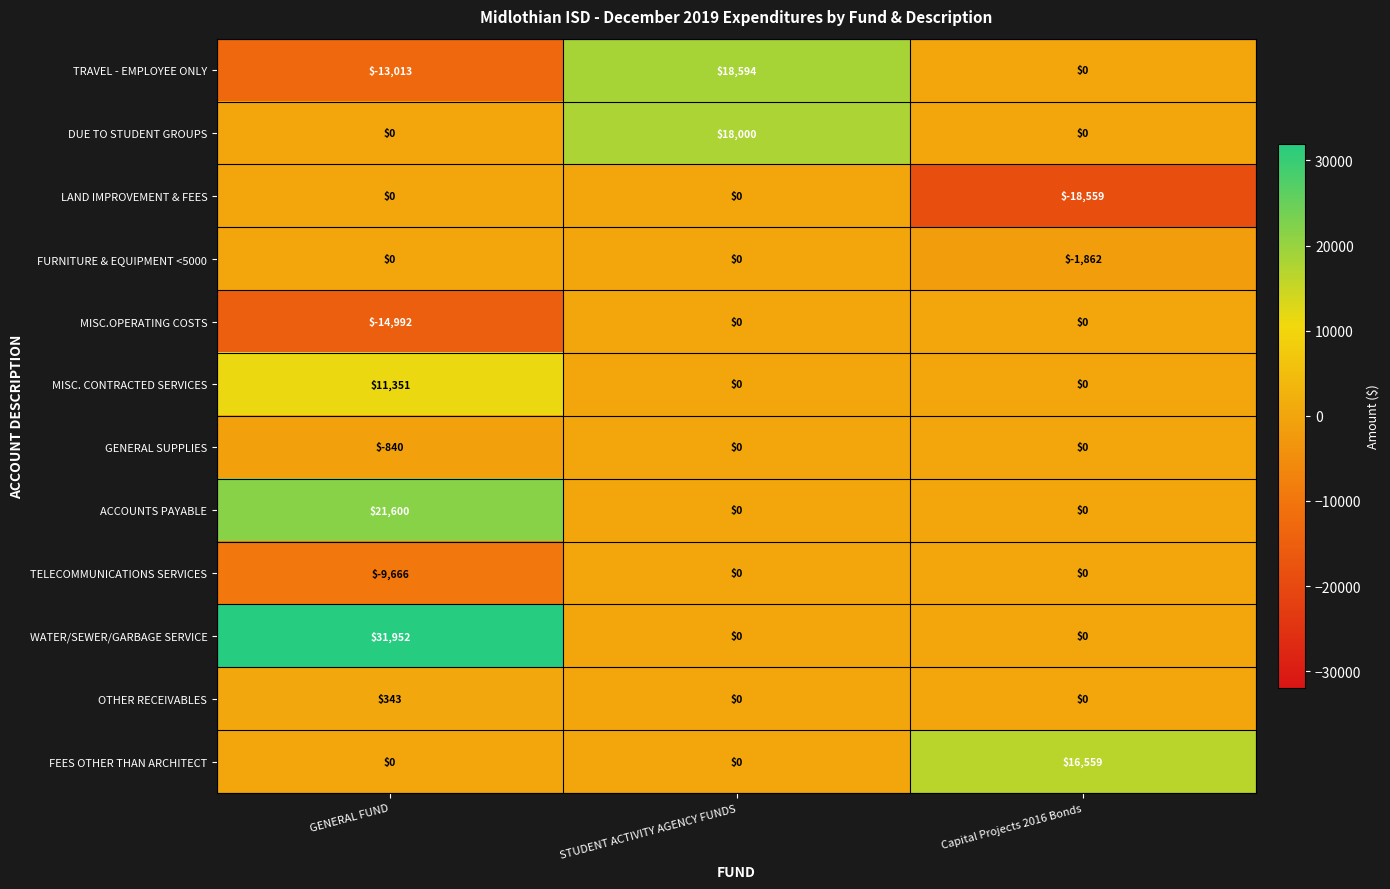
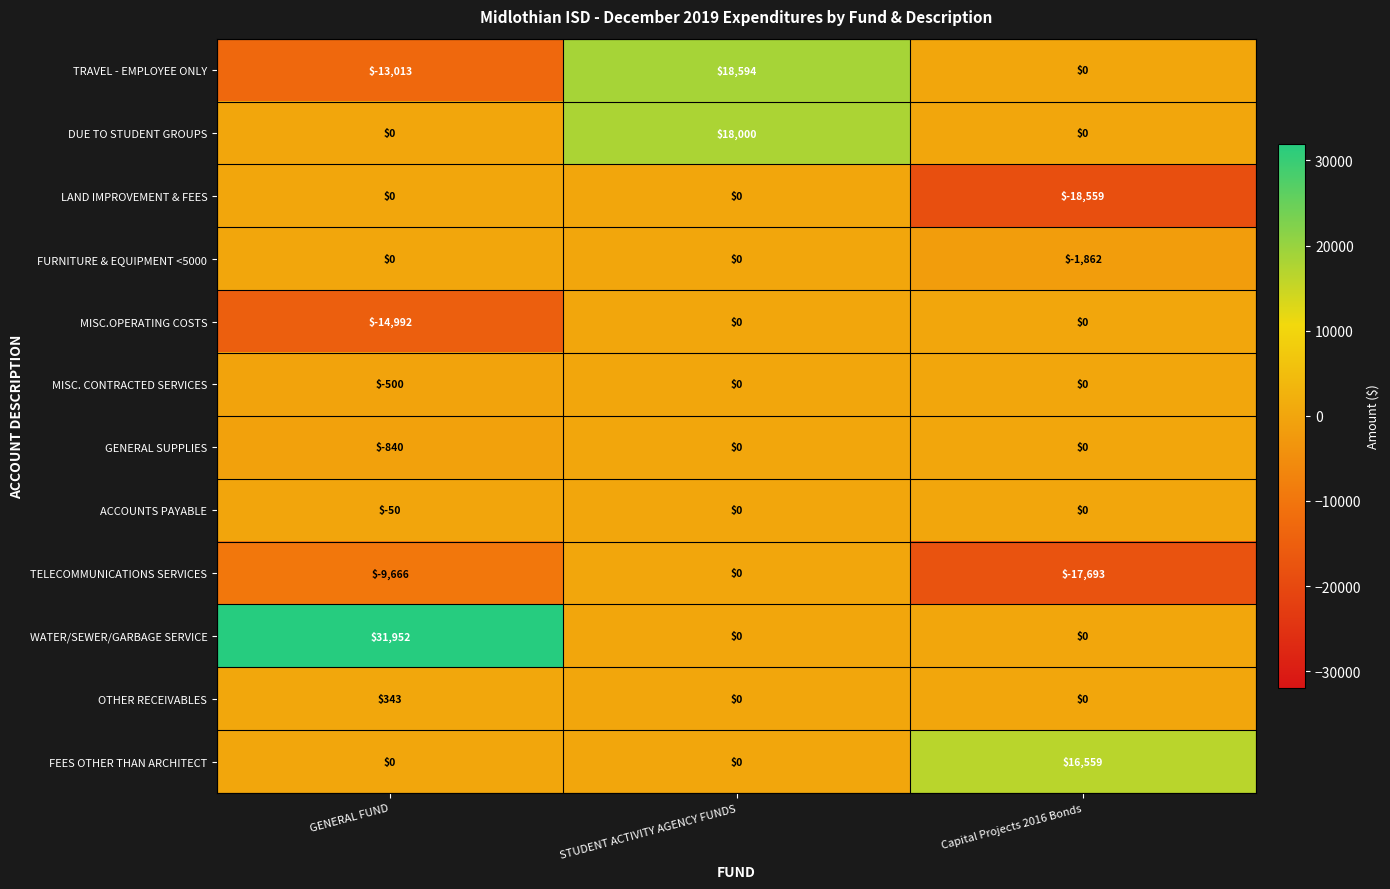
  {
    "TRAVEL - EMPLOYEE ONLY": {
      "GENERAL FUND": "$-13,013",
      "STUDENT ACTIVITY AGENCY FUNDS": "$18,594",
      "Capital Projects 2016 Bonds": "$0"
    },
    "DUE TO STUDENT GROUPS": {
      "GENERAL FUND": "$0",
      "STUDENT ACTIVITY AGENCY FUNDS": "$18,000",
      "Capital Projects 2016 Bonds": "$0"
    },
    "LAND IMPROVEMENT & FEES": {
      "GENERAL FUND": "$0",
      "STUDENT ACTIVITY AGENCY FUNDS": "$0",
      "Capital Projects 2016 Bonds": "$-18,559"
    },
    "FURNITURE & EQUIPMENT <5000": {
      "GENERAL FUND": "$0",
      "STUDENT ACTIVITY AGENCY FUNDS": "$0",
      "Capital Projects 2016 Bonds": "$-1,862"
    },
    "MISC.OPERATING COSTS": {
      "GENERAL FUND": "$-14,992",
      "STUDENT ACTIVITY AGENCY FUNDS": "$0",
      "Capital Projects 2016 Bonds": "$0"
    },
    "MISC. CONTRACTED SERVICES": {
-     "GENERAL FUND": "$11,351",
+     "GENERAL FUND": "$-500",
      "STUDENT ACTIVITY AGENCY FUNDS": "$0",
      "Capital Projects 2016 Bonds": "$0"
    },
    "GENERAL SUPPLIES": {
      "GENERAL FUND": "$-840",
      "STUDENT ACTIVITY AGENCY FUNDS": "$0",
      "Capital Projects 2016 Bonds": "$0"
    },
    "ACCOUNTS PAYABLE": {
-     "GENERAL FUND": "$21,600",
+     "GENERAL FUND": "$-50",
      "STUDENT ACTIVITY AGENCY FUNDS": "$0",
      "Capital Projects 2016 Bonds": "$0"
    },
    "TELECOMMUNICATIONS SERVICES": {
      "GENERAL FUND": "$-9,666",
      "STUDENT ACTIVITY AGENCY FUNDS": "$0",
-     "Capital Projects 2016 Bonds": "$0"
+     "Capital Projects 2016 Bonds": "$-17,693"
    },
    "WATER/SEWER/GARBAGE SERVICE": {
      "GENERAL FUND": "$31,952",
      "STUDENT ACTIVITY AGENCY FUNDS": "$0",
      "Capital Projects 2016 Bonds": "$0"
    },
    "OTHER RECEIVABLES": {
      "GENERAL FUND": "$343",
      "STUDENT ACTIVITY AGENCY FUNDS": "$0",
      "Capital Projects 2016 Bonds": "$0"
    },
    "FEES OTHER THAN ARCHITECT": {
      "GENERAL FUND": "$0",
      "STUDENT ACTIVITY AGENCY FUNDS": "$0",
      "Capital Projects 2016 Bonds": "$16,559"
    }
  }
